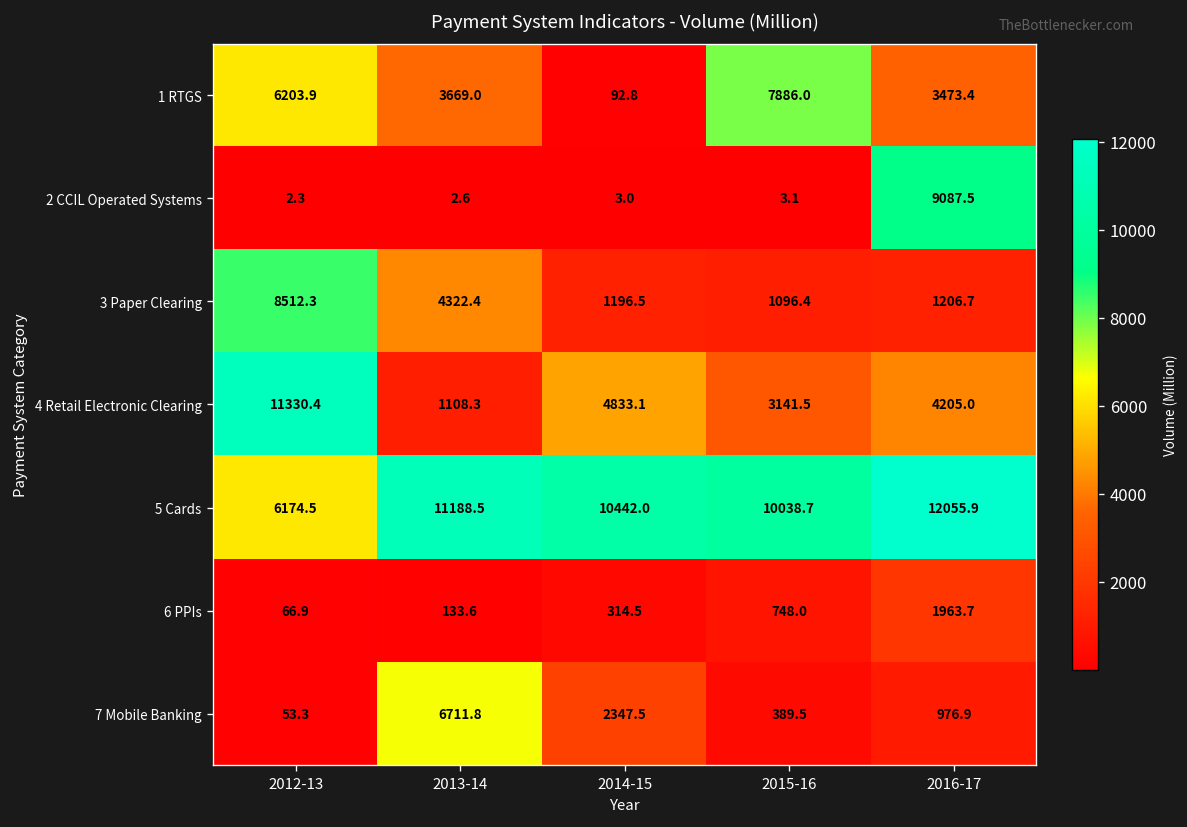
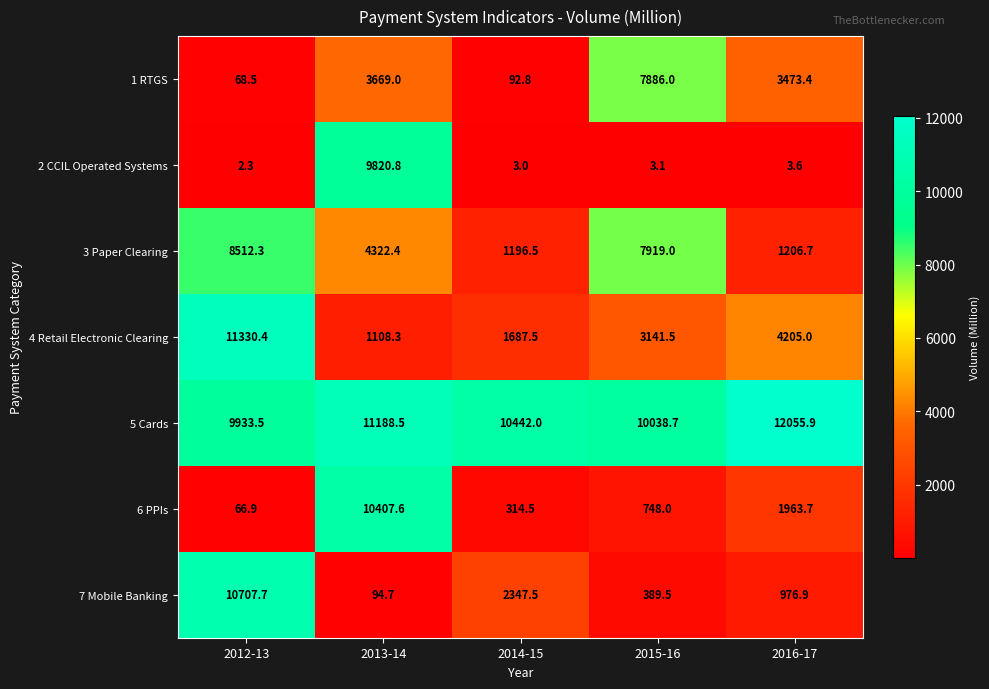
  {
    "1 RTGS": {
-     "2012-13": 6203.9,
+     "2012-13": 68.5,
      "2013-14": 3669.0,
      "2014-15": 92.8,
      "2015-16": 7886.0,
      "2016-17": 3473.4
    },
    "2 CCIL Operated Systems": {
      "2012-13": 2.3,
-     "2013-14": 2.6,
+     "2013-14": 9820.8,
      "2014-15": 3.0,
      "2015-16": 3.1,
-     "2016-17": 9087.5
+     "2016-17": 3.6
    },
    "3 Paper Clearing": {
      "2012-13": 8512.3,
      "2013-14": 4322.4,
      "2014-15": 1196.5,
-     "2015-16": 1096.4,
+     "2015-16": 7919.0,
      "2016-17": 1206.7
    },
    "4 Retail Electronic Clearing": {
      "2012-13": 11330.4,
      "2013-14": 1108.3,
-     "2014-15": 4833.1,
+     "2014-15": 1687.5,
      "2015-16": 3141.5,
      "2016-17": 4205.0
    },
    "5 Cards": {
-     "2012-13": 6174.5,
+     "2012-13": 9933.5,
      "2013-14": 11188.5,
      "2014-15": 10442.0,
      "2015-16": 10038.7,
      "2016-17": 12055.9
    },
    "6 PPIs": {
      "2012-13": 66.9,
-     "2013-14": 133.6,
+     "2013-14": 10407.6,
      "2014-15": 314.5,
      "2015-16": 748.0,
      "2016-17": 1963.7
    },
    "7 Mobile Banking": {
-     "2012-13": 53.3,
-     "2013-14": 6711.8,
+     "2012-13": 10707.7,
+     "2013-14": 94.7,
      "2014-15": 2347.5,
      "2015-16": 389.5,
      "2016-17": 976.9
    }
  }
